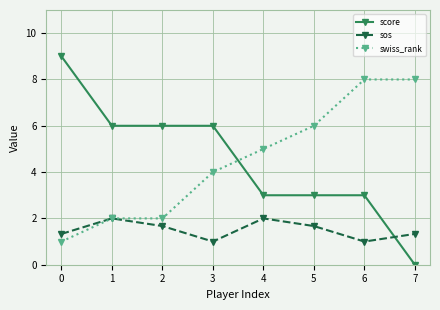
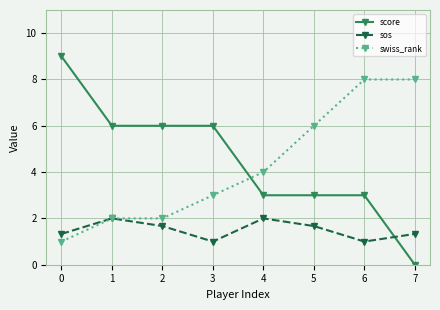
  {
    "swiss_rank": {
      "0": 1,
      "2": 2,
-     "3": 4,
-     "4": 5,
+     "3": 3,
+     "4": 4,
      "5": 6,
      "6": 8,
      "7": 8
    }
  }
